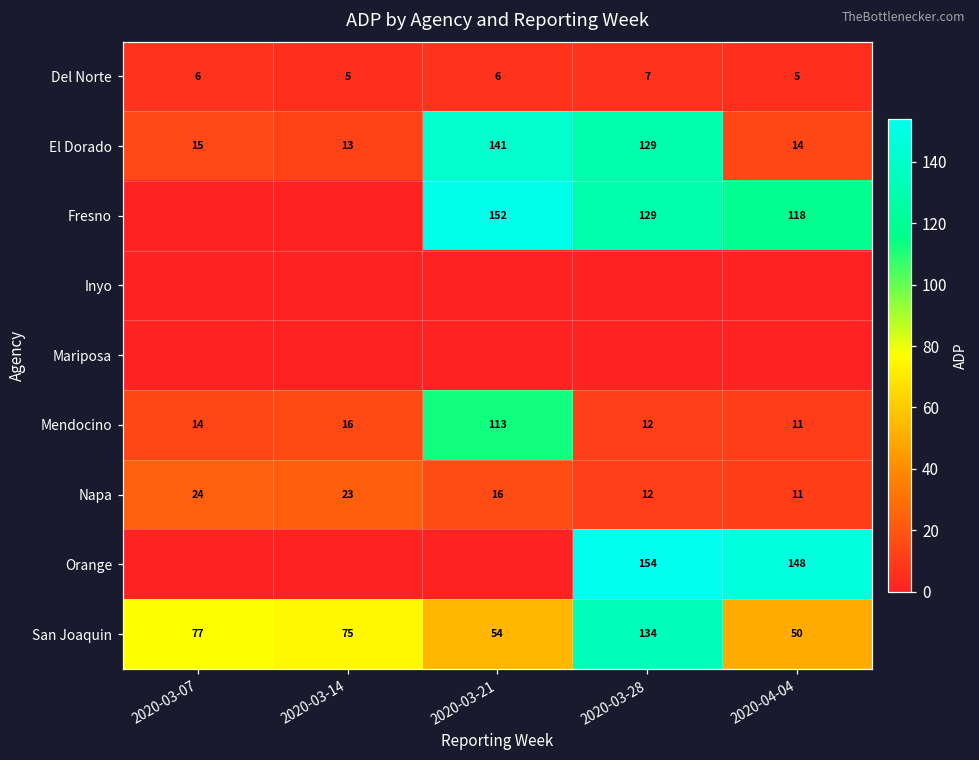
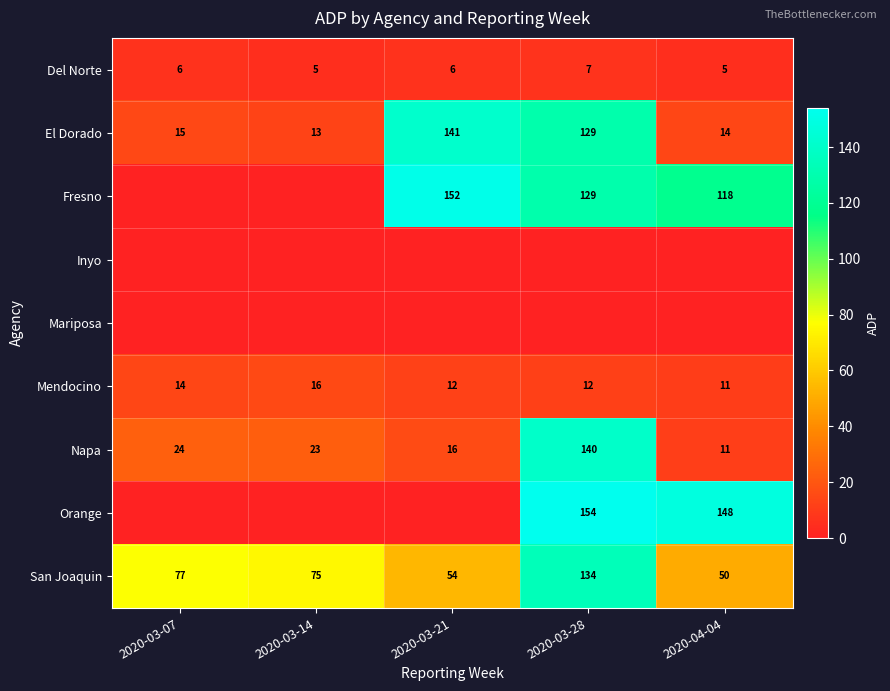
  {
    "Del Norte": {
      "2020-03-07": 6,
      "2020-03-14": 5,
      "2020-03-21": 6,
      "2020-03-28": 7,
      "2020-04-04": 5
    },
    "El Dorado": {
      "2020-03-07": 15,
      "2020-03-14": 13,
      "2020-03-21": 141,
      "2020-03-28": 129,
      "2020-04-04": 14
    },
    "Fresno": {
      "2020-03-21": 152,
      "2020-03-28": 129,
      "2020-04-04": 118
    },
    "Mendocino": {
      "2020-03-07": 14,
      "2020-03-14": 16,
-     "2020-03-21": 113,
+     "2020-03-21": 12,
      "2020-03-28": 12,
      "2020-04-04": 11
    },
    "Napa": {
      "2020-03-07": 24,
      "2020-03-14": 23,
      "2020-03-21": 16,
-     "2020-03-28": 12,
+     "2020-03-28": 140,
      "2020-04-04": 11
    },
    "Orange": {
      "2020-03-28": 154,
      "2020-04-04": 148
    },
    "San Joaquin": {
      "2020-03-07": 77,
      "2020-03-14": 75,
      "2020-03-21": 54,
      "2020-03-28": 134,
      "2020-04-04": 50
    }
  }
